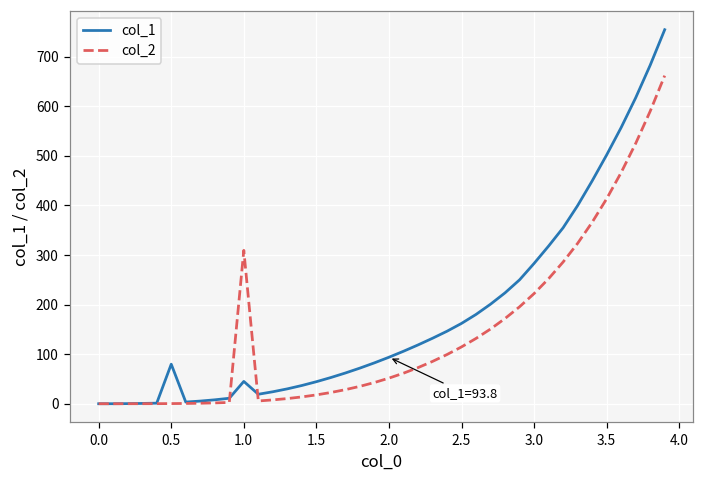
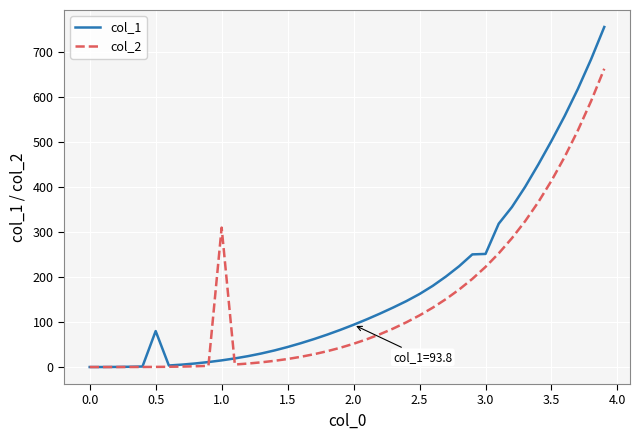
  {
    "col_1": {
      "0.5": 80,
-     "1.0": 50,
+     "1.0": 10,
      "1.5": 40,
      "2.0": 90,
      "2.5": 160,
-     "3.0": 280,
+     "3.0": 250,
      "3.5": 500
    },
    "col_2": {
      "0.5": 0,
      "1.0": 310,
      "1.5": 20,
      "2.0": 50,
      "2.5": 110,
      "3.0": 220,
      "3.5": 410
    }
  }
